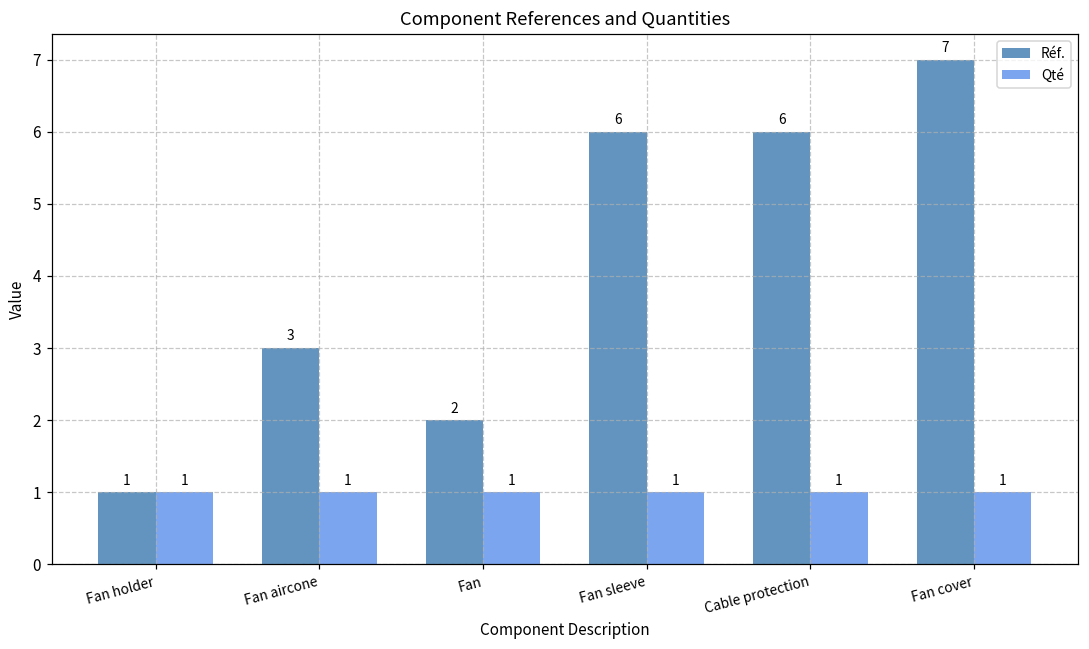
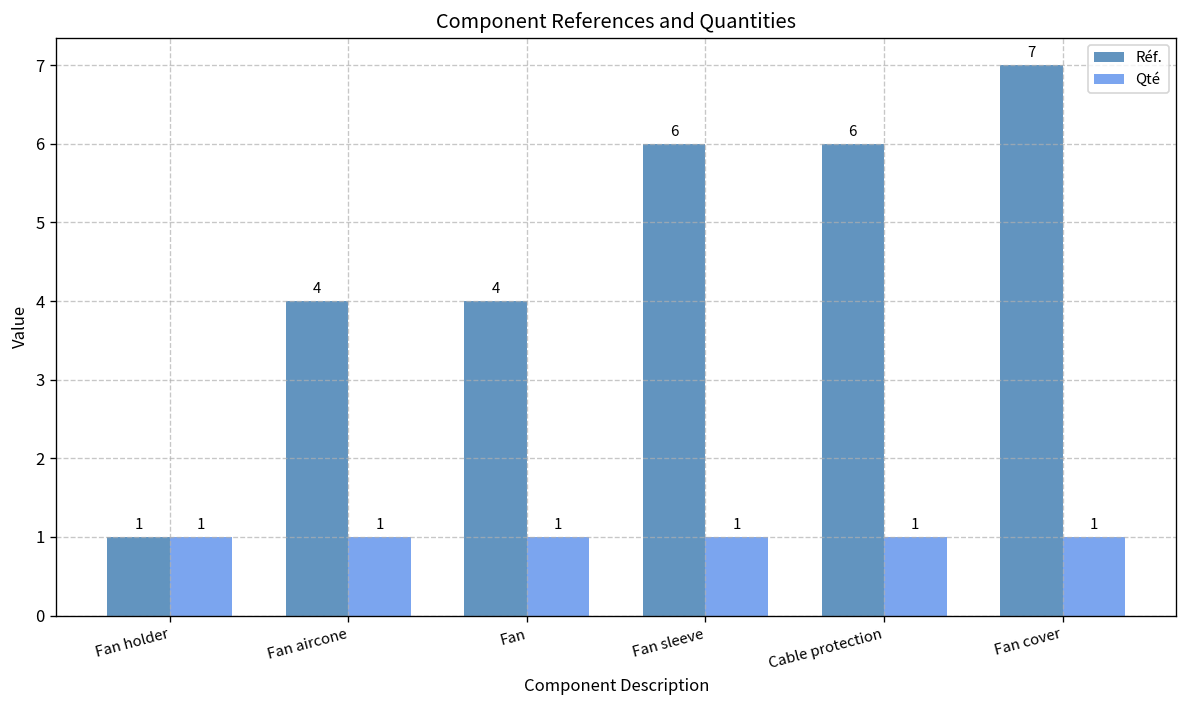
  {
    "Réf.": {
      "Fan holder": 1,
-     "Fan aircone": 3,
-     "Fan": 2,
+     "Fan aircone": 4,
+     "Fan": 4,
      "Fan sleeve": 6,
      "Cable protection": 6,
      "Fan cover": 7
    },
    "Qté": {
      "Fan holder": 1,
      "Fan aircone": 1,
      "Fan": 1,
      "Fan sleeve": 1,
      "Cable protection": 1,
      "Fan cover": 1
    }
  }
